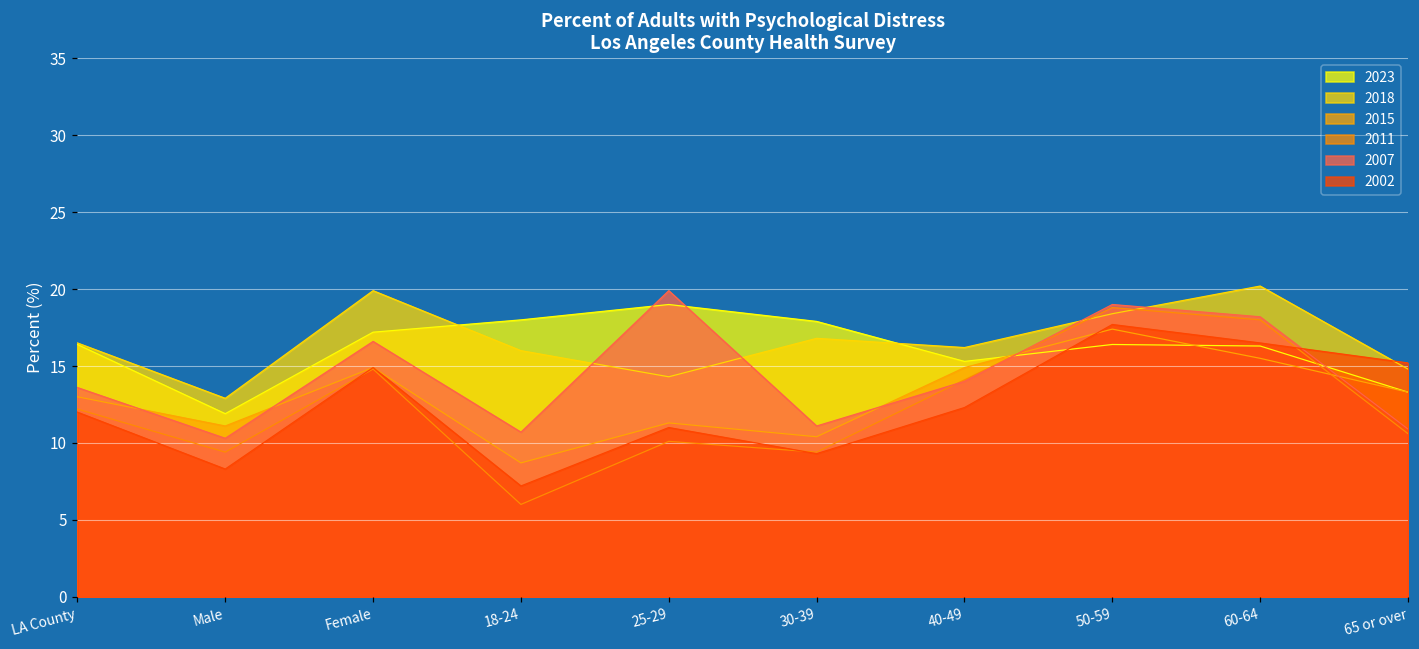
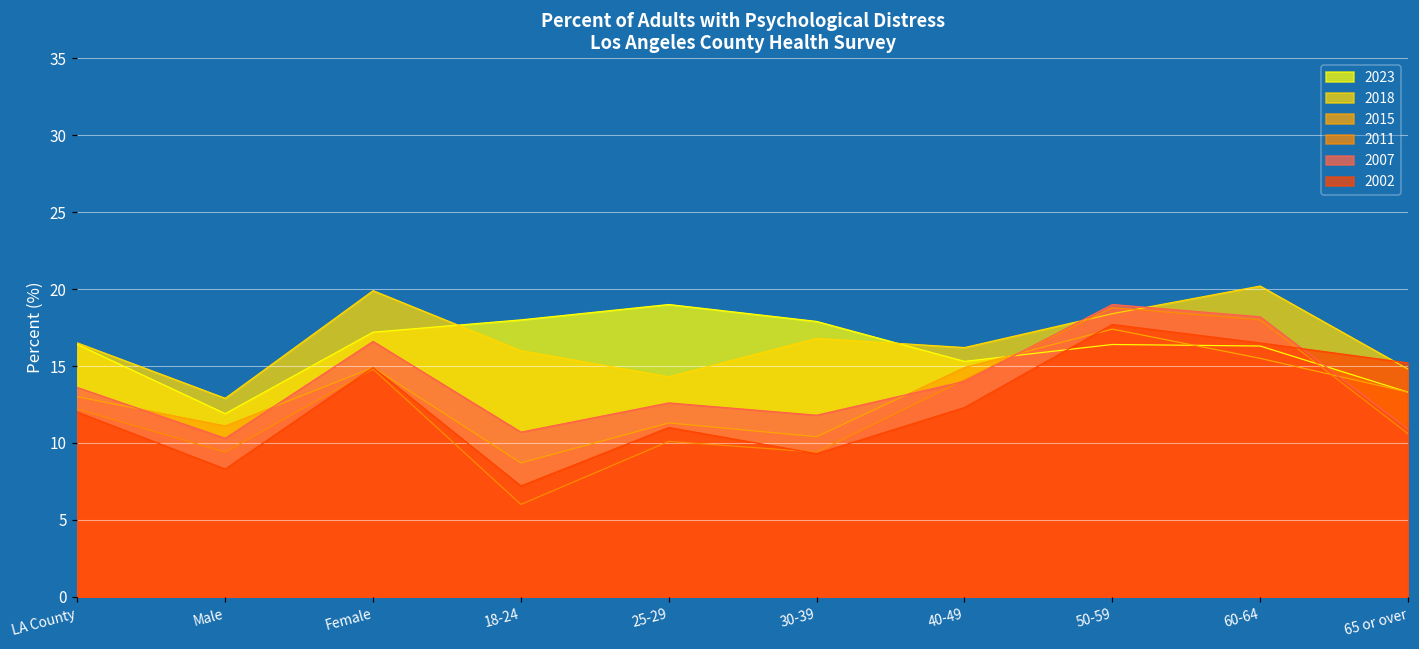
  {
    "2007": {
      "LA County": 13.6,
      "Male": 10.3,
      "Female": 16.6,
      "18-24": 10.7,
-     "25-29": 19.9,
-     "30-39": 11.1,
+     "25-29": 12.6,
+     "30-39": 11.8,
      "50-59": 19.0,
      "60-64": 18.2,
      "65 or over": 10.9
    },
    "2002": {
      "LA County": 12.0,
      "Male": 8.3,
      "18-24": 7.2,
      "25-29": 11.0,
      "40-49": 12.3,
      "50-59": 17.7,
      "60-64": 16.5,
      "65 or over": 15.2
    }
  }
